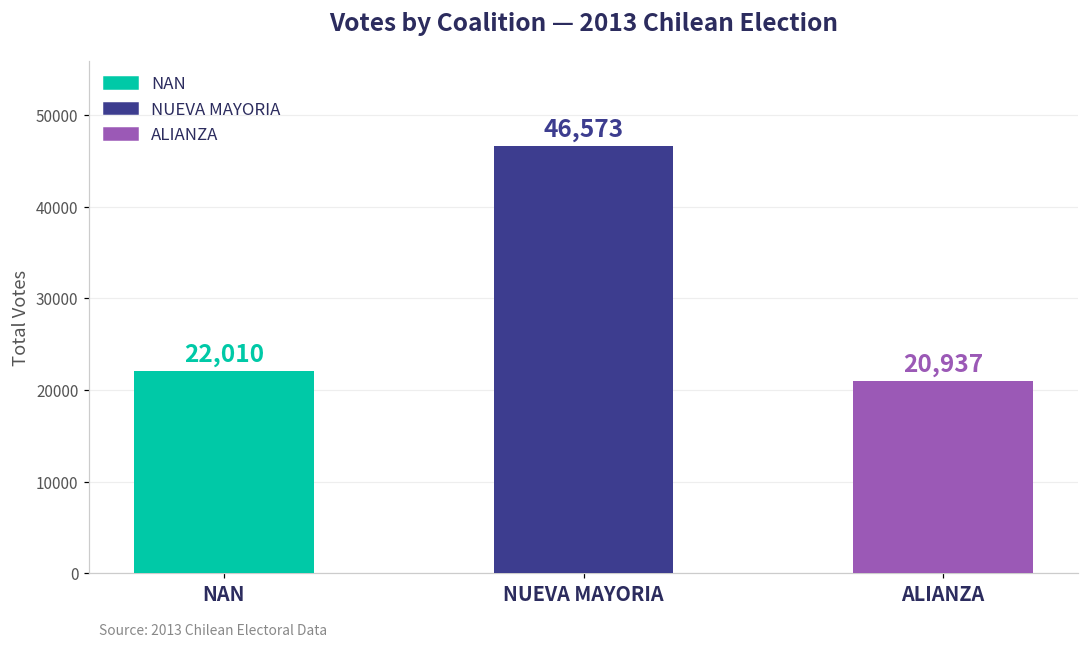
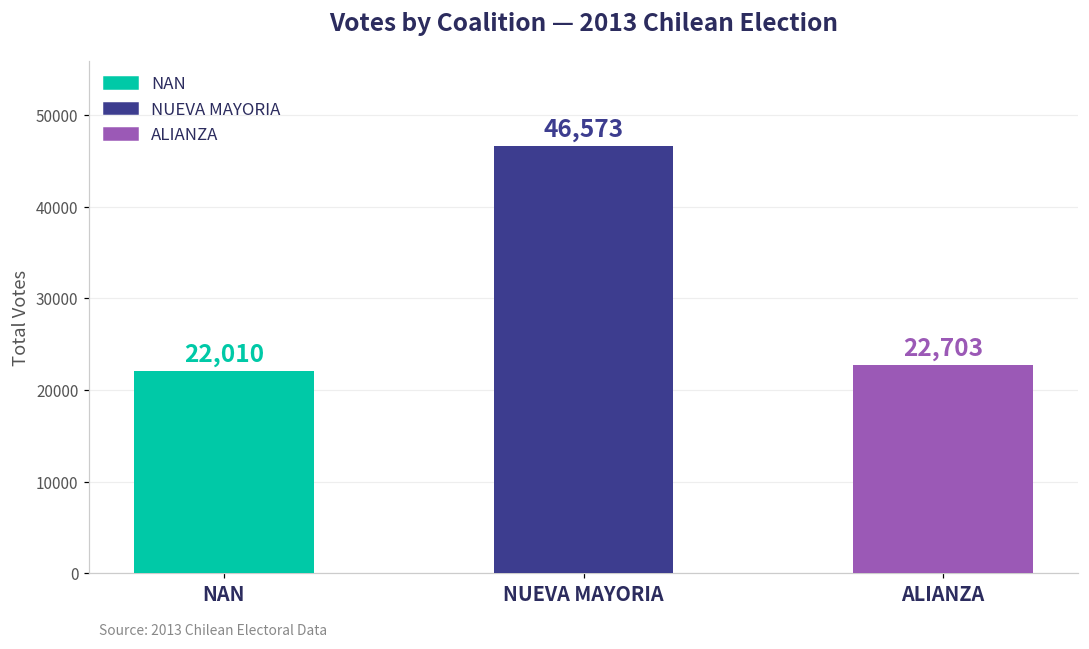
  {
    "NAN": "22,010",
    "NUEVA MAYORIA": "46,573",
-   "ALIANZA": "20,937"
+   "ALIANZA": "22,703"
  }
